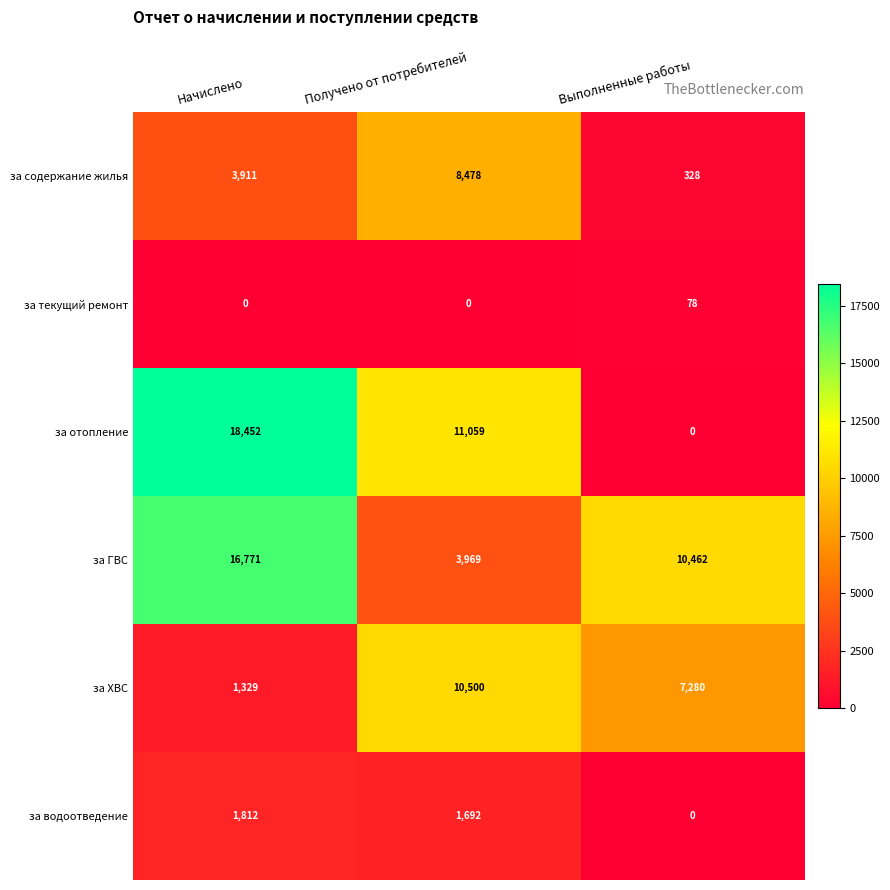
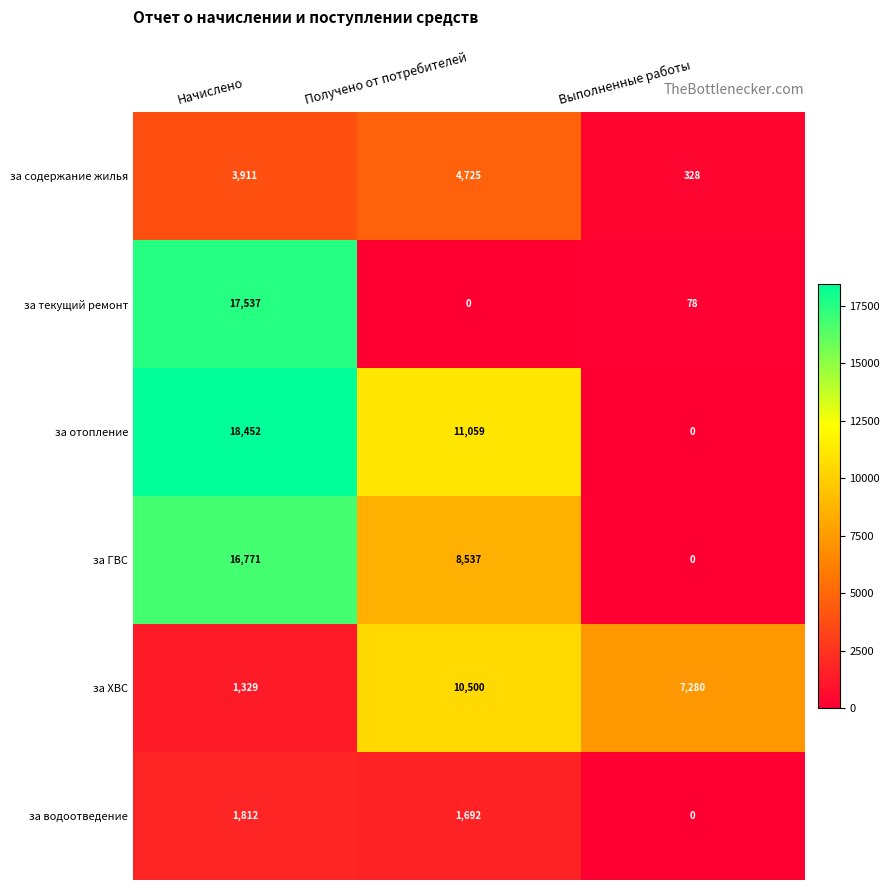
  {
    "за содержание жилья": {
      "Начислено": "3,911",
-     "Получено от потребителей": "8,478",
+     "Получено от потребителей": "4,725",
      "Выполненные работы": "328"
    },
    "за текущий ремонт": {
-     "Начислено": "0",
+     "Начислено": "17,537",
      "Получено от потребителей": "0",
      "Выполненные работы": "78"
    },
    "за отопление": {
      "Начислено": "18,452",
      "Получено от потребителей": "11,059",
      "Выполненные работы": "0"
    },
    "за ГВС": {
      "Начислено": "16,771",
-     "Получено от потребителей": "3,969",
-     "Выполненные работы": "10,462"
+     "Получено от потребителей": "8,537",
+     "Выполненные работы": "0"
    },
    "за ХВС": {
      "Начислено": "1,329",
      "Получено от потребителей": "10,500",
      "Выполненные работы": "7,280"
    },
    "за водоотведение": {
      "Начислено": "1,812",
      "Получено от потребителей": "1,692",
      "Выполненные работы": "0"
    }
  }
